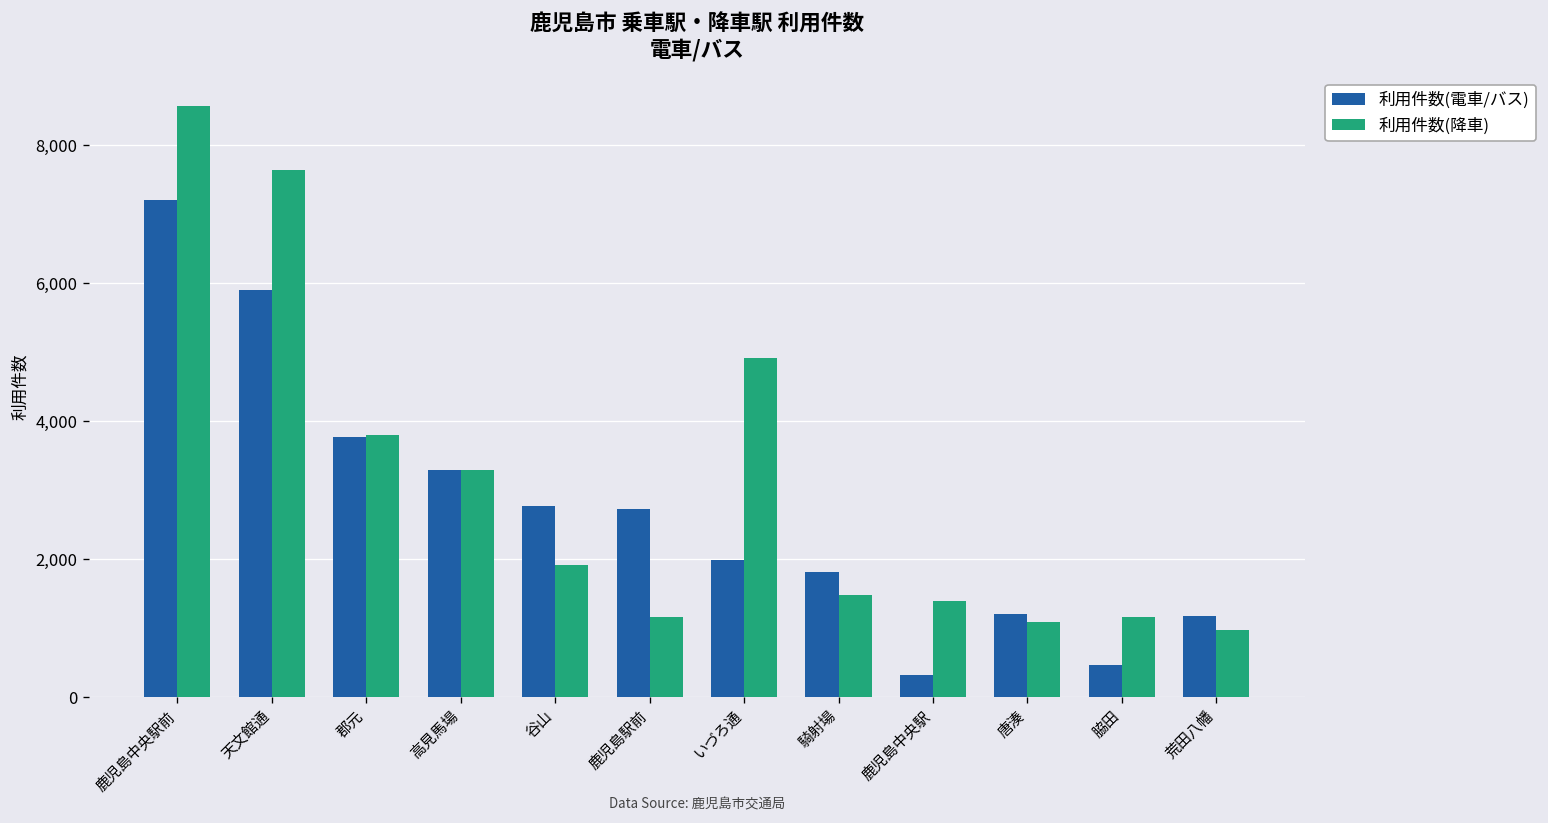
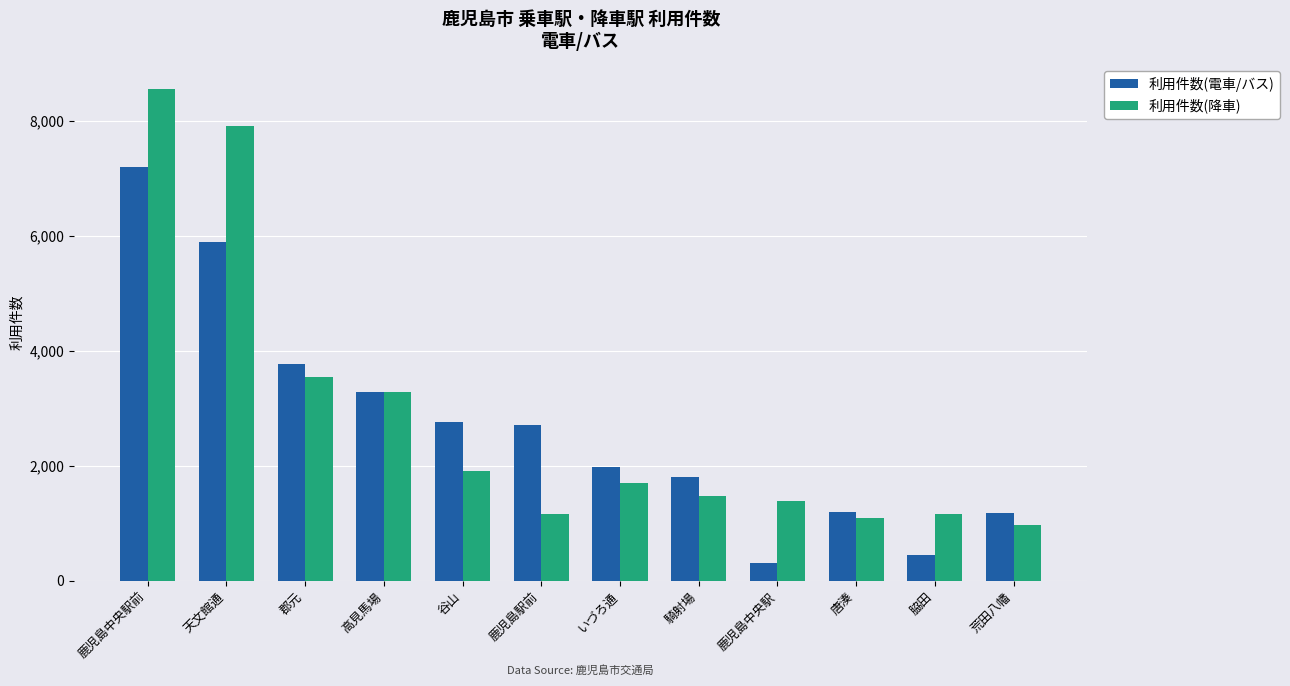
  {
    "利用件数(電車/バス)": {
      "鹿児島中央駅前": "7,200",
      "天文館通": "5,900",
      "郡元": "3,800",
      "高見馬場": "3,300",
      "谷山": "2,800",
      "鹿児島駅前": "2,700",
      "いづろ通": "2,000",
      "騎射場": "1,800",
      "鹿児島中央駅": "300",
      "唐湊": "1,200",
      "脇田": "500",
      "荒田八幡": "1,200"
    },
    "利用件数(降車)": {
      "鹿児島中央駅前": "8,600",
-     "天文館通": "7,600",
-     "郡元": "3,800",
+     "天文館通": "7,900",
+     "郡元": "3,500",
      "高見馬場": "3,300",
      "谷山": "1,900",
      "鹿児島駅前": "1,200",
-     "いづろ通": "4,900",
+     "いづろ通": "1,700",
      "騎射場": "1,500",
      "鹿児島中央駅": "1,400",
      "唐湊": "1,100",
      "脇田": "1,200",
      "荒田八幡": "1,000"
    }
  }
